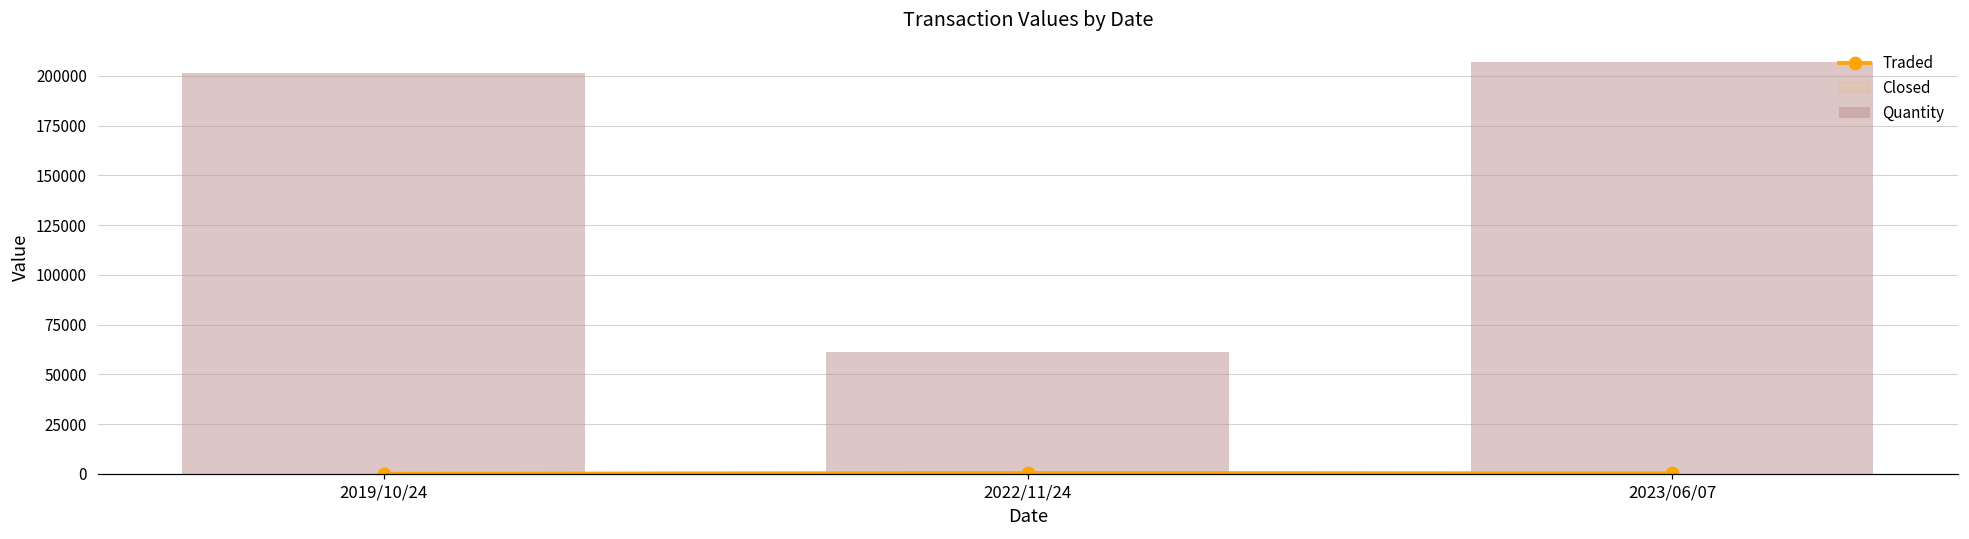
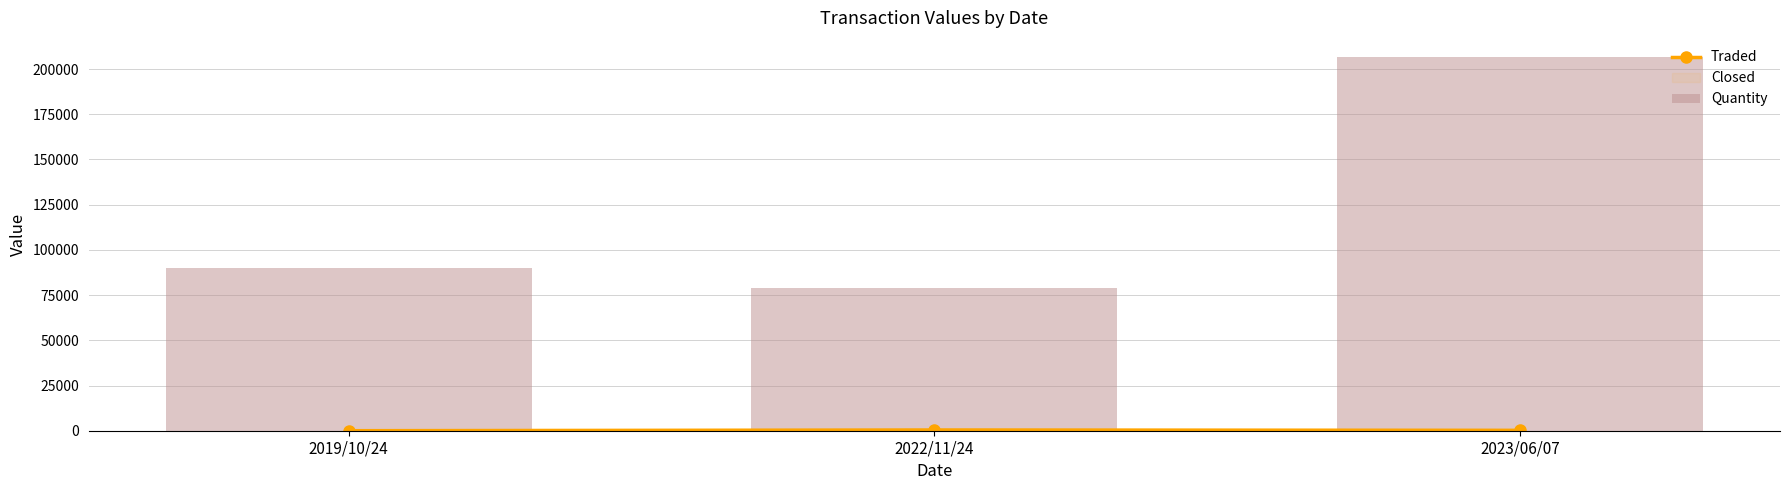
  {
    "Quantity": {
-     "2019/10/24": 201000,
-     "2022/11/24": 61000,
+     "2019/10/24": 90000,
+     "2022/11/24": 79000,
      "2023/06/07": 207000
    },
    "Closed": {
      "2019/10/24": 0,
      "2022/11/24": 0,
      "2023/06/07": 0
    }
  }
